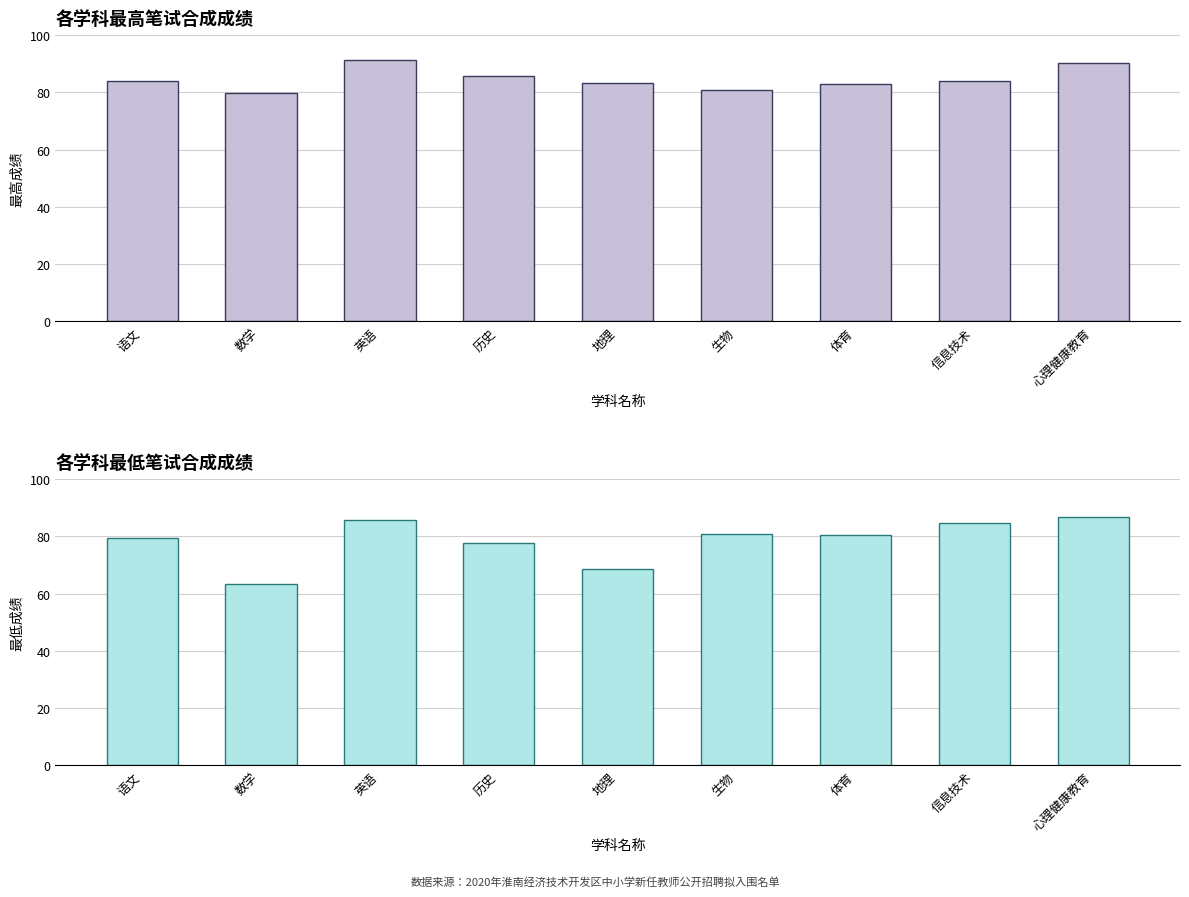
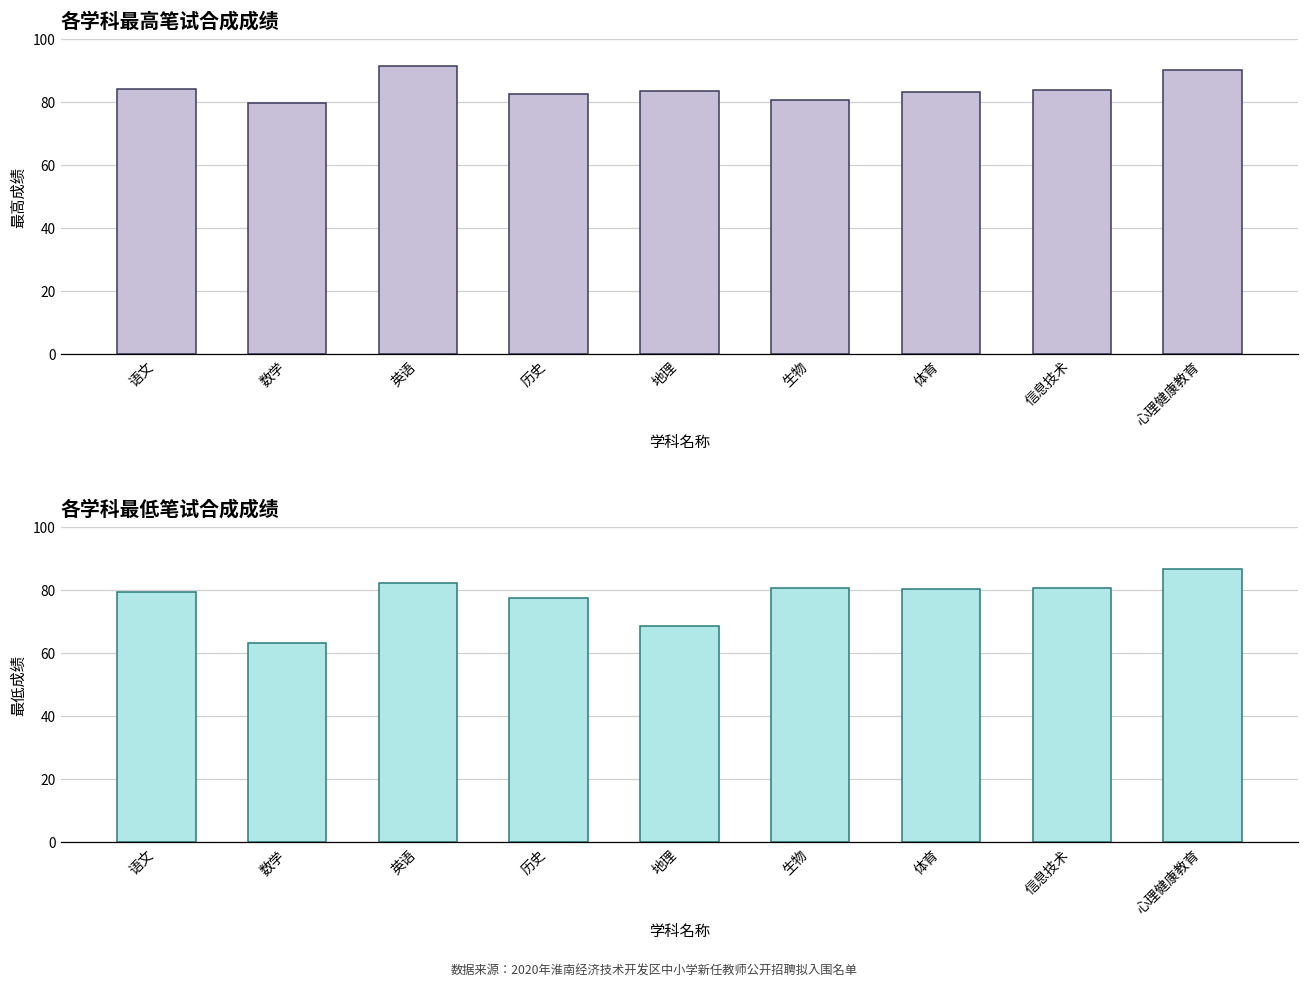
  {
    "各学科最高笔试合成成绩": {
      "语文": 84,
      "数学": 80,
      "英语": 91,
-     "历史": 86,
+     "历史": 82,
      "地理": 83,
      "生物": 81,
      "体育": 83,
      "信息技术": 84,
      "心理健康教育": 90
    },
    "各学科最低笔试合成成绩": {
      "语文": 79,
      "数学": 63,
-     "英语": 86,
+     "英语": 82,
      "历史": 78,
      "地理": 69,
      "生物": 81,
      "体育": 81,
-     "信息技术": 85,
+     "信息技术": 81,
      "心理健康教育": 87
    }
  }
